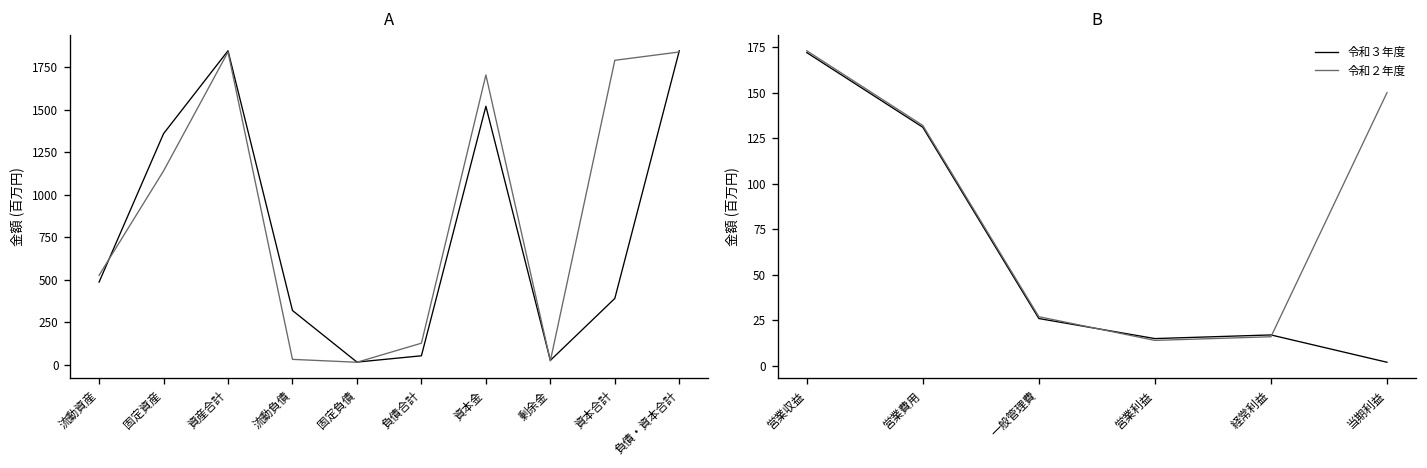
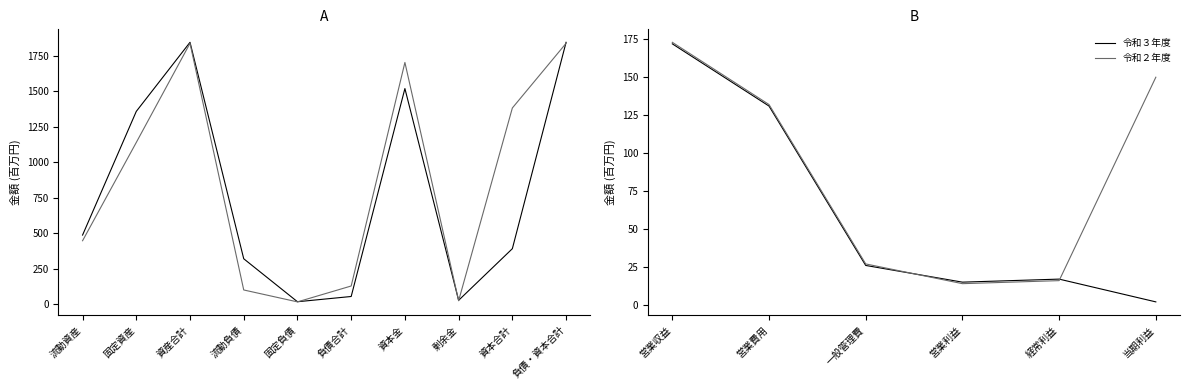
  {
    "A": {
      "令和３年度": {
        "流動資産": 490,
        "固定資産": 1360,
        "流動負債": 320,
        "負債合計": 50,
        "資本金": 1520,
        "資本合計": 390
      },
      "令和２年度": {
-       "流動資産": 530,
+       "流動資産": 450,
        "固定資産": 1140,
-       "流動負債": 30,
+       "流動負債": 100,
        "負債合計": 130,
        "資本金": 1700,
-       "資本合計": 1790
+       "資本合計": 1380
      }
    },
    "B": {
      "令和３年度": {
        "当期利益": 2
      },
      "令和２年度": {
        "当期利益": 150
      }
    }
  }
